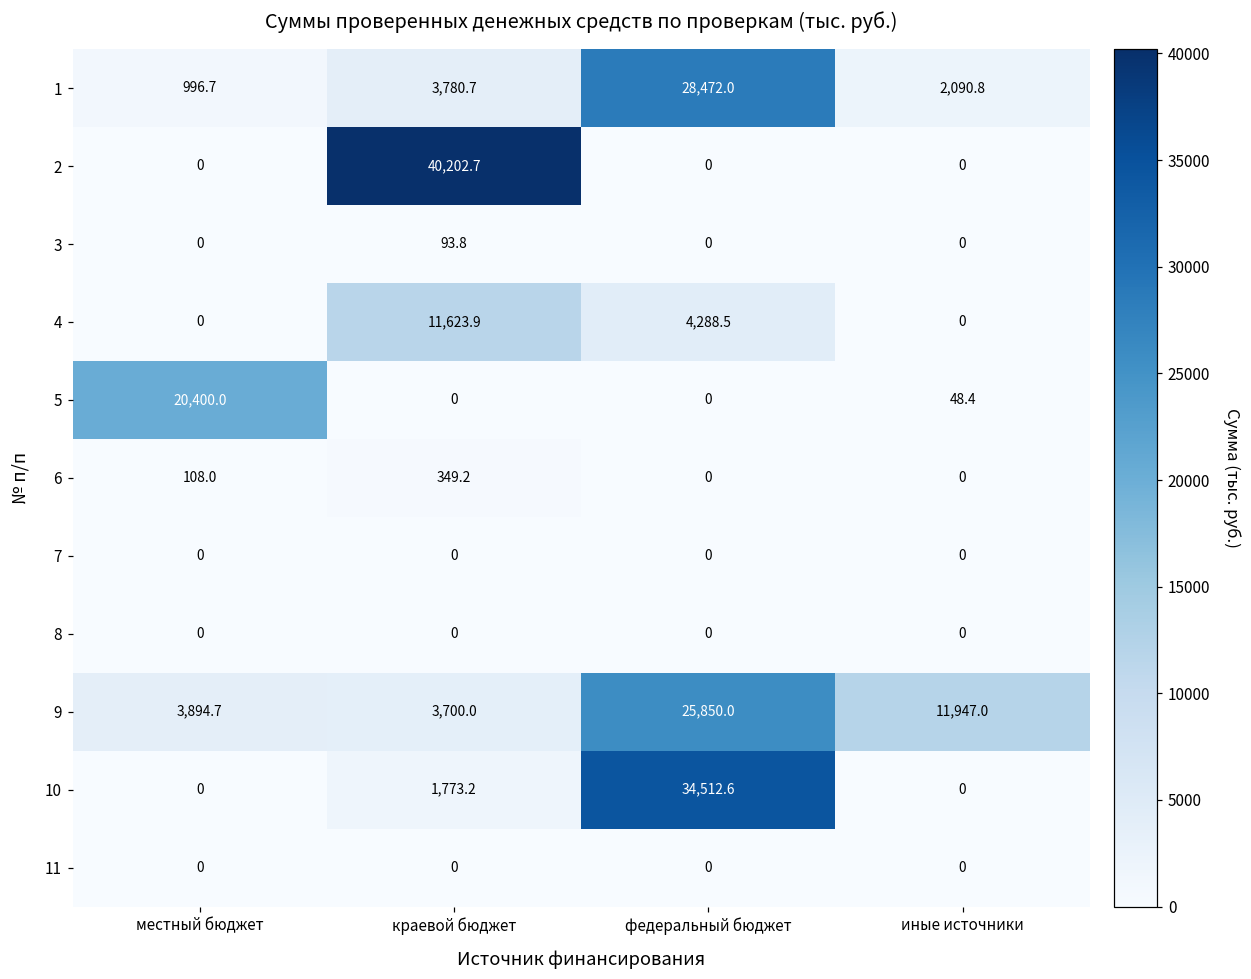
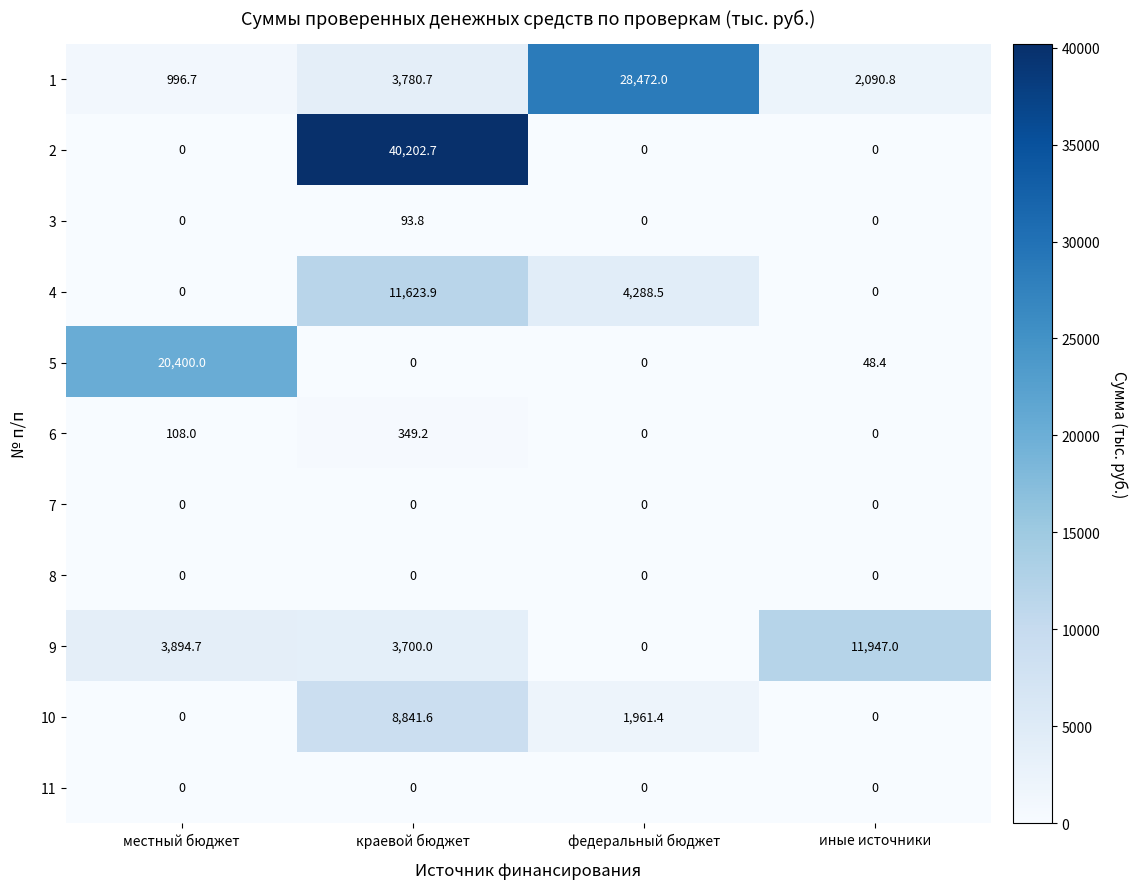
  {
    "1": {
      "местный бюджет": "996.7",
      "краевой бюджет": "3,780.7",
      "федеральный бюджет": "28,472.0",
      "иные источники": "2,090.8"
    },
    "2": {
      "местный бюджет": "0",
      "краевой бюджет": "40,202.7",
      "федеральный бюджет": "0",
      "иные источники": "0"
    },
    "3": {
      "местный бюджет": "0",
      "краевой бюджет": "93.8",
      "федеральный бюджет": "0",
      "иные источники": "0"
    },
    "4": {
      "местный бюджет": "0",
      "краевой бюджет": "11,623.9",
      "федеральный бюджет": "4,288.5",
      "иные источники": "0"
    },
    "5": {
      "местный бюджет": "20,400.0",
      "краевой бюджет": "0",
      "федеральный бюджет": "0",
      "иные источники": "48.4"
    },
    "6": {
      "местный бюджет": "108.0",
      "краевой бюджет": "349.2",
      "федеральный бюджет": "0",
      "иные источники": "0"
    },
    "7": {
      "местный бюджет": "0",
      "краевой бюджет": "0",
      "федеральный бюджет": "0",
      "иные источники": "0"
    },
    "8": {
      "местный бюджет": "0",
      "краевой бюджет": "0",
      "федеральный бюджет": "0",
      "иные источники": "0"
    },
    "9": {
      "местный бюджет": "3,894.7",
      "краевой бюджет": "3,700.0",
-     "федеральный бюджет": "25,850.0",
+     "федеральный бюджет": "0",
      "иные источники": "11,947.0"
    },
    "10": {
      "местный бюджет": "0",
-     "краевой бюджет": "1,773.2",
-     "федеральный бюджет": "34,512.6",
+     "краевой бюджет": "8,841.6",
+     "федеральный бюджет": "1,961.4",
      "иные источники": "0"
    },
    "11": {
      "местный бюджет": "0",
      "краевой бюджет": "0",
      "федеральный бюджет": "0",
      "иные источники": "0"
    }
  }
